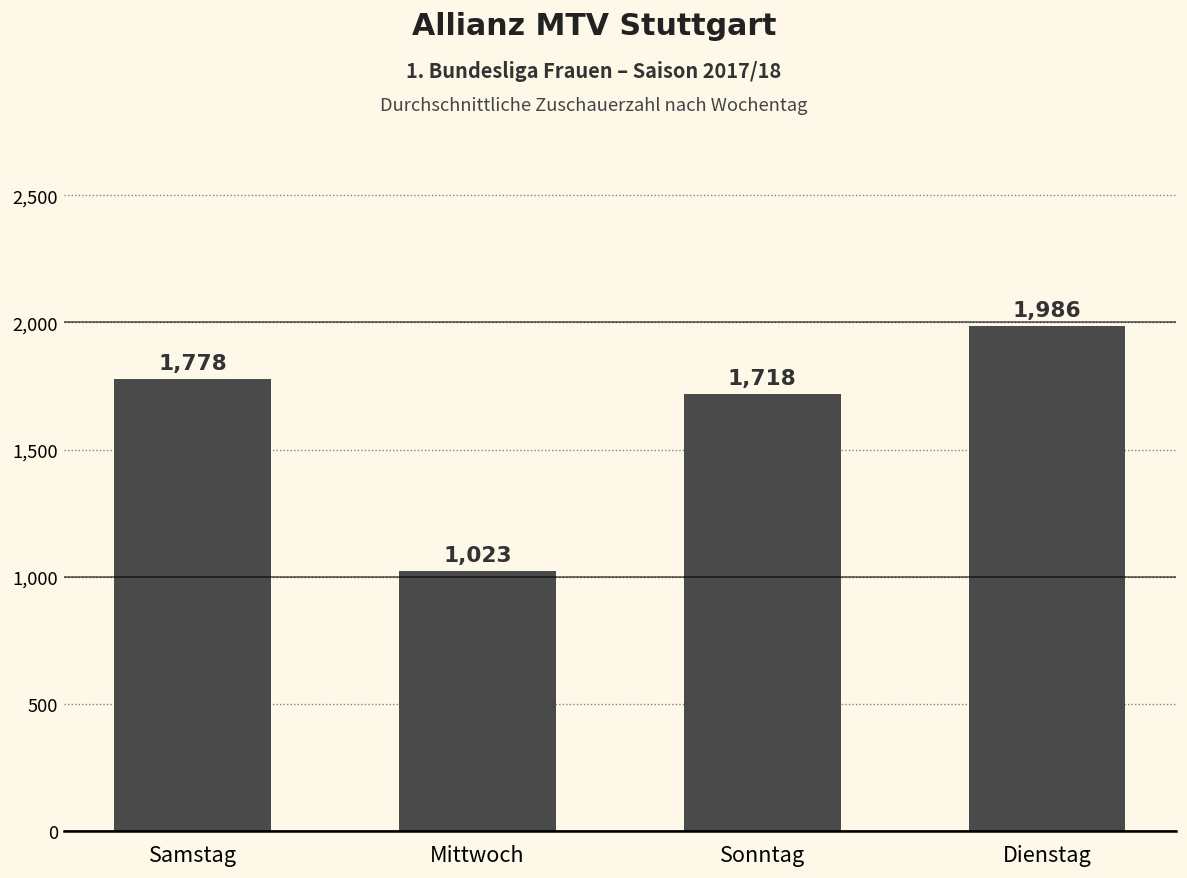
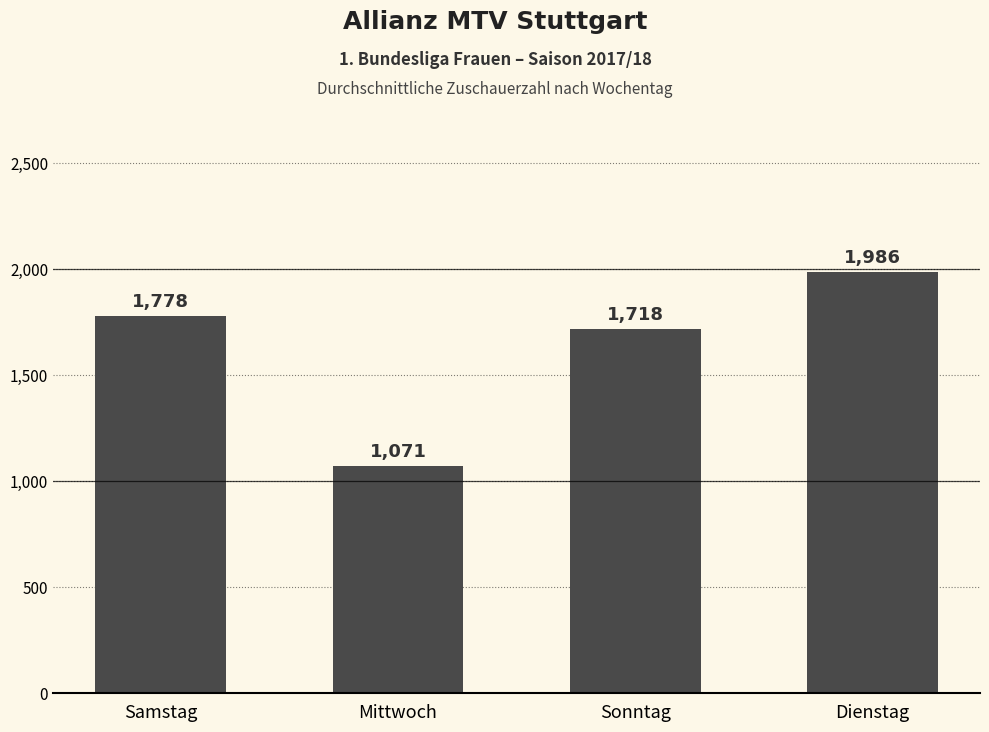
  {
    "Samstag": "1,778",
-   "Mittwoch": "1,023",
+   "Mittwoch": "1,071",
    "Sonntag": "1,718",
    "Dienstag": "1,986"
  }
